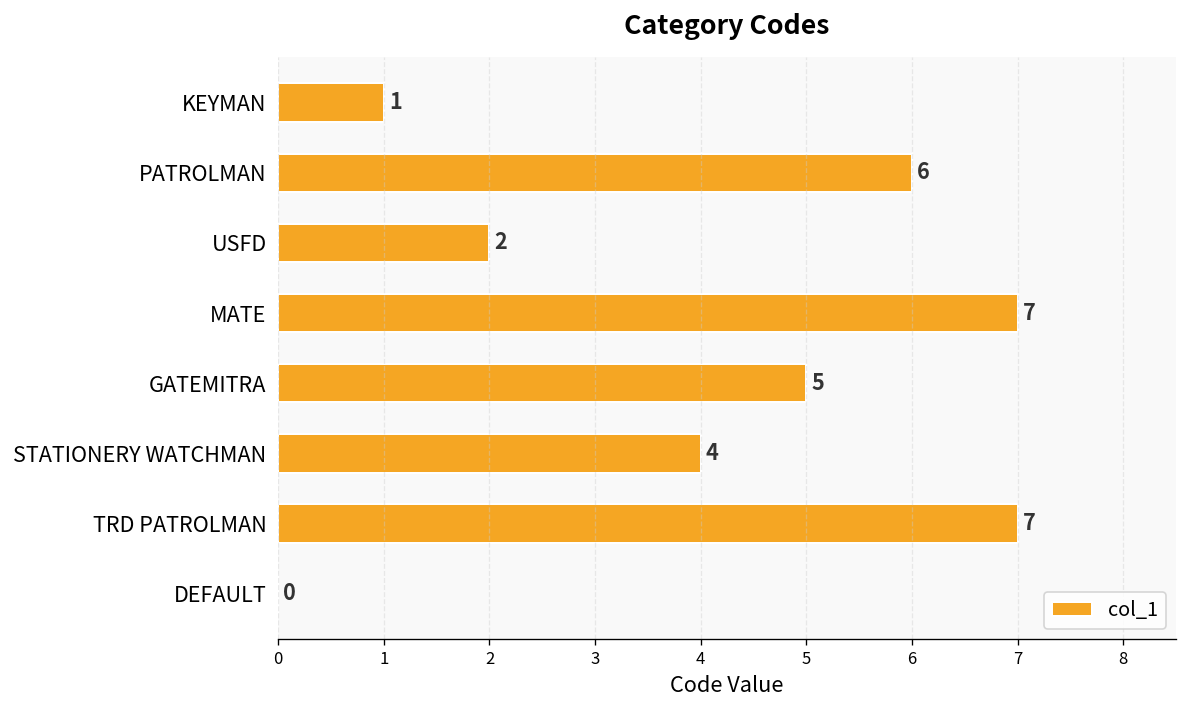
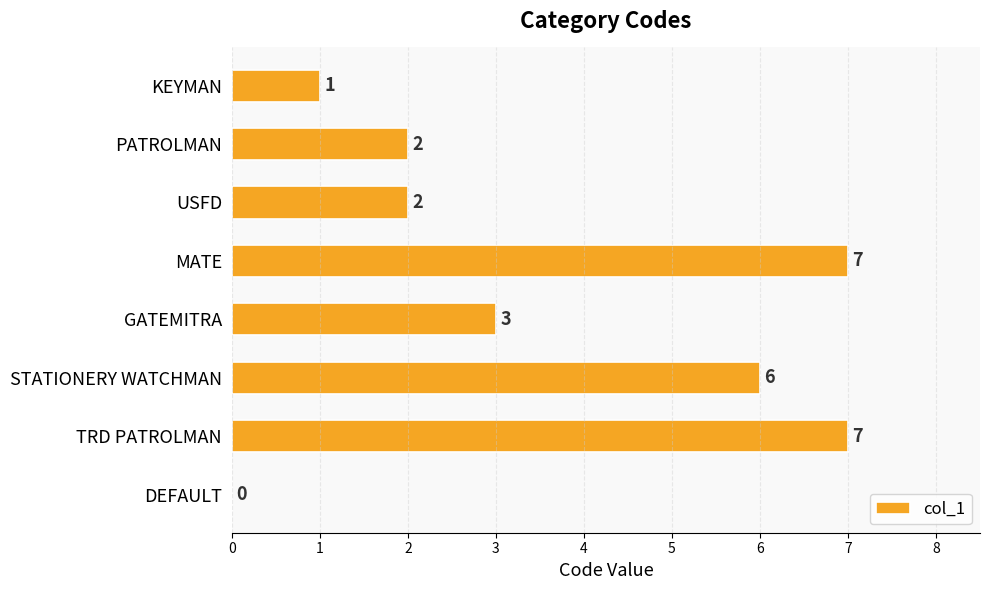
  {
    "KEYMAN": 1,
-   "PATROLMAN": 6,
+   "PATROLMAN": 2,
    "USFD": 2,
    "MATE": 7,
-   "GATEMITRA": 5,
-   "STATIONERY WATCHMAN": 4,
+   "GATEMITRA": 3,
+   "STATIONERY WATCHMAN": 6,
    "TRD PATROLMAN": 7,
    "DEFAULT": 0
  }
